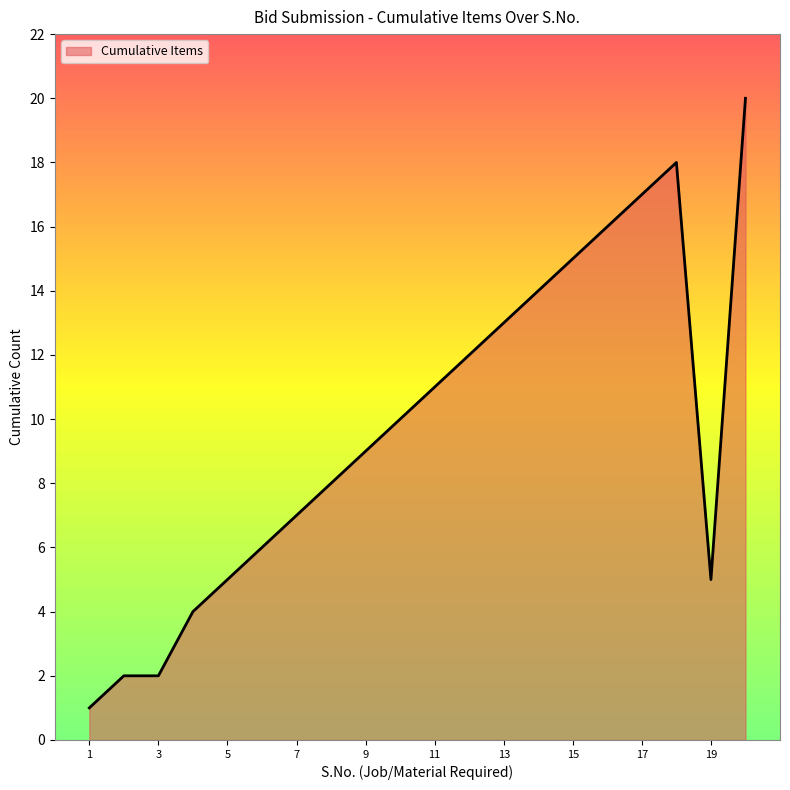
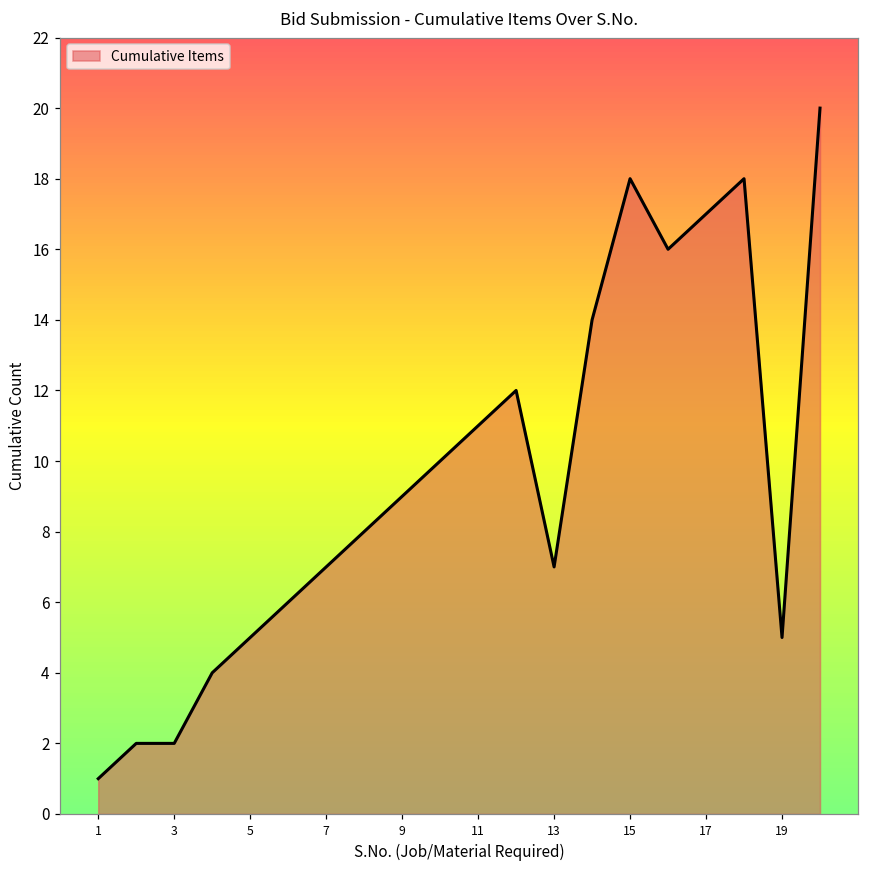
  {
    "1": 1,
    "3": 2,
    "5": 5,
    "7": 7,
    "9": 9,
    "11": 11,
-   "13": 13,
-   "15": 15,
+   "13": 7,
+   "15": 18,
    "17": 17,
    "19": 5
  }
